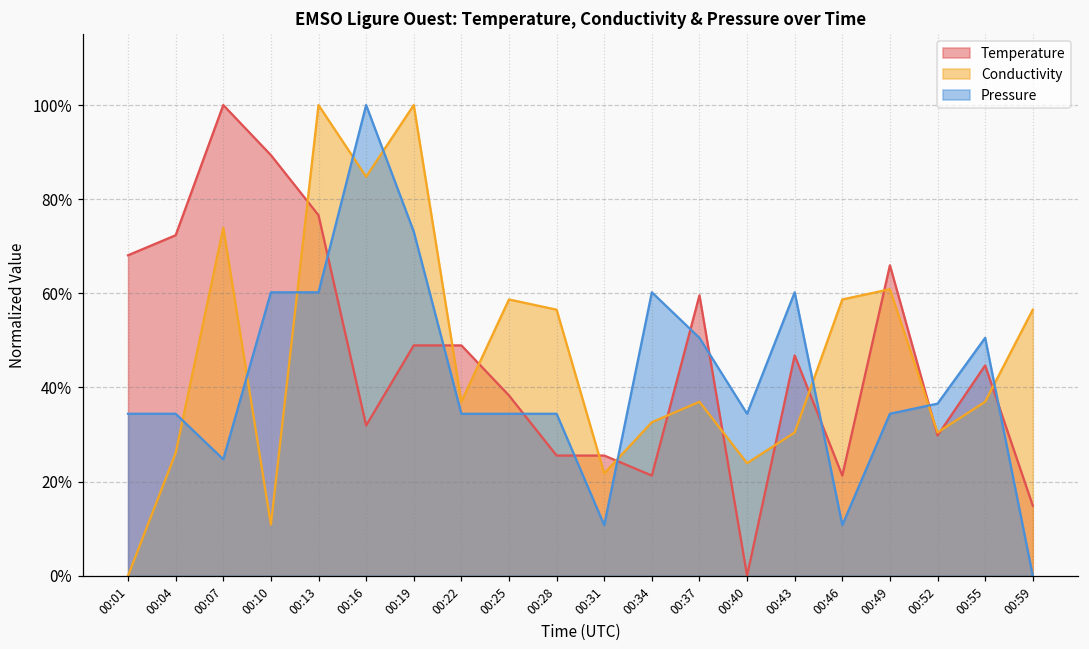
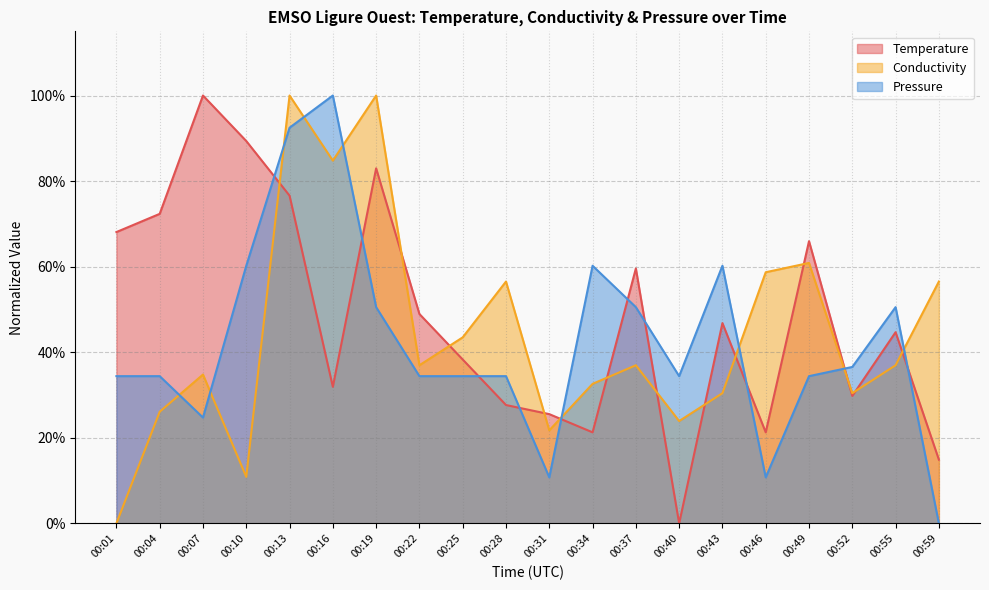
  {
    "Temperature": {
      "00:01": "68%",
      "00:04": "72%",
      "00:07": "100%",
      "00:10": "89%",
      "00:13": "77%",
      "00:16": "32%",
-     "00:19": "49%",
+     "00:19": "83%",
      "00:22": "49%",
      "00:25": "38%",
-     "00:28": "26%",
+     "00:28": "28%",
      "00:31": "26%",
      "00:34": "21%",
      "00:37": "60%",
      "00:40": "0%",
      "00:43": "47%",
      "00:46": "21%",
      "00:49": "66%",
      "00:52": "30%",
      "00:55": "45%",
      "00:59": "15%"
    },
    "Conductivity": {
      "00:01": "0%",
      "00:04": "26%",
-     "00:07": "74%",
+     "00:07": "35%",
      "00:10": "11%",
      "00:13": "100%",
      "00:16": "85%",
      "00:19": "100%",
      "00:22": "37%",
-     "00:25": "59%",
+     "00:25": "43%",
      "00:28": "57%",
      "00:31": "22%",
      "00:34": "33%",
      "00:37": "37%",
      "00:40": "24%",
      "00:43": "30%",
      "00:46": "59%",
      "00:49": "61%",
      "00:52": "30%",
      "00:55": "37%",
      "00:59": "57%"
    },
    "Pressure": {
      "00:01": "34%",
      "00:04": "34%",
      "00:07": "25%",
      "00:10": "60%",
-     "00:13": "60%",
+     "00:13": "92%",
      "00:16": "100%",
-     "00:19": "73%",
+     "00:19": "51%",
      "00:22": "34%",
      "00:25": "34%",
      "00:28": "34%",
      "00:31": "11%",
      "00:34": "60%",
      "00:37": "51%",
      "00:40": "34%",
      "00:43": "60%",
      "00:46": "11%",
      "00:49": "34%",
      "00:52": "37%",
      "00:55": "51%",
      "00:59": "0%"
    }
  }
